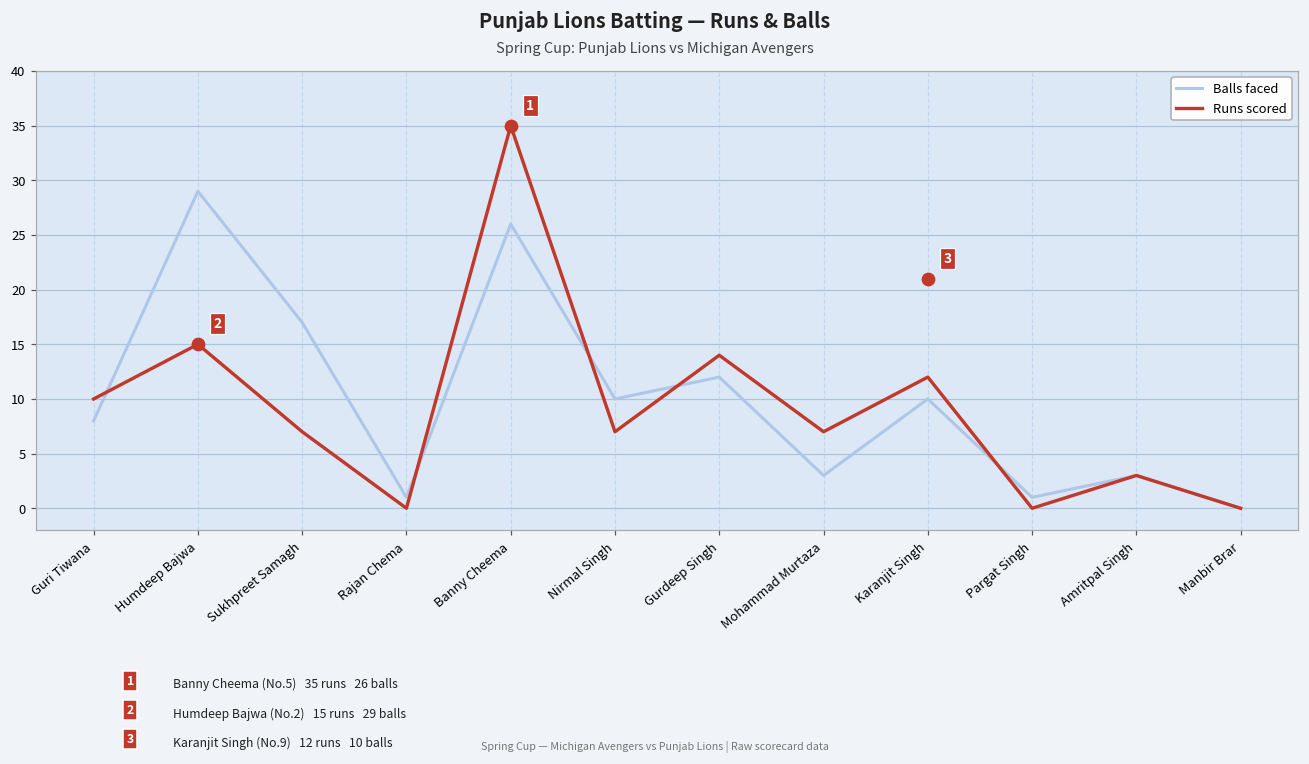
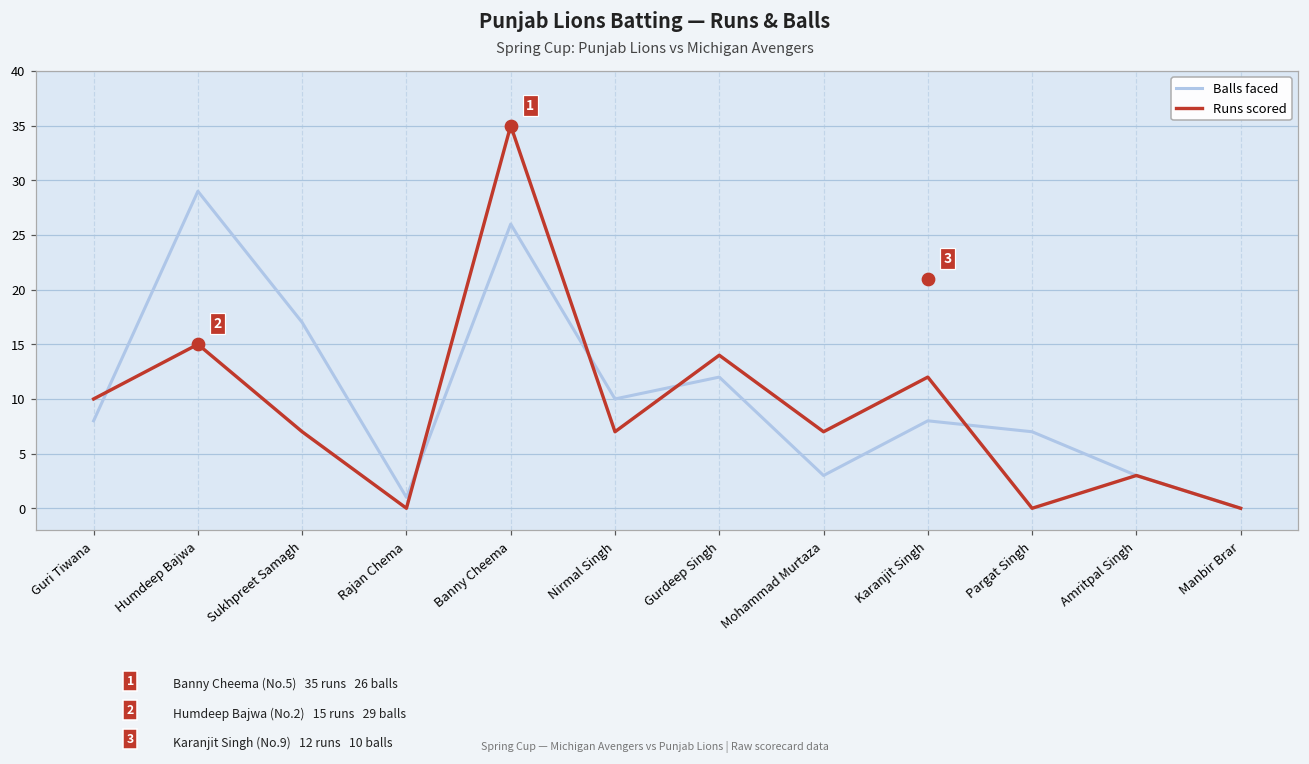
  {
    "Balls faced": {
      "Guri Tiwana": 8,
      "Humdeep Bajwa": 29,
      "Sukhpreet Samagh": 17,
      "Rajan Chema": 1,
      "Banny Cheema": 26,
      "Nirmal Singh": 10,
      "Gurdeep Singh": 12,
      "Mohammad Murtaza": 3,
-     "Karanjit Singh": 10,
-     "Pargat Singh": 1
+     "Karanjit Singh": 8,
+     "Pargat Singh": 7
    }
  }
